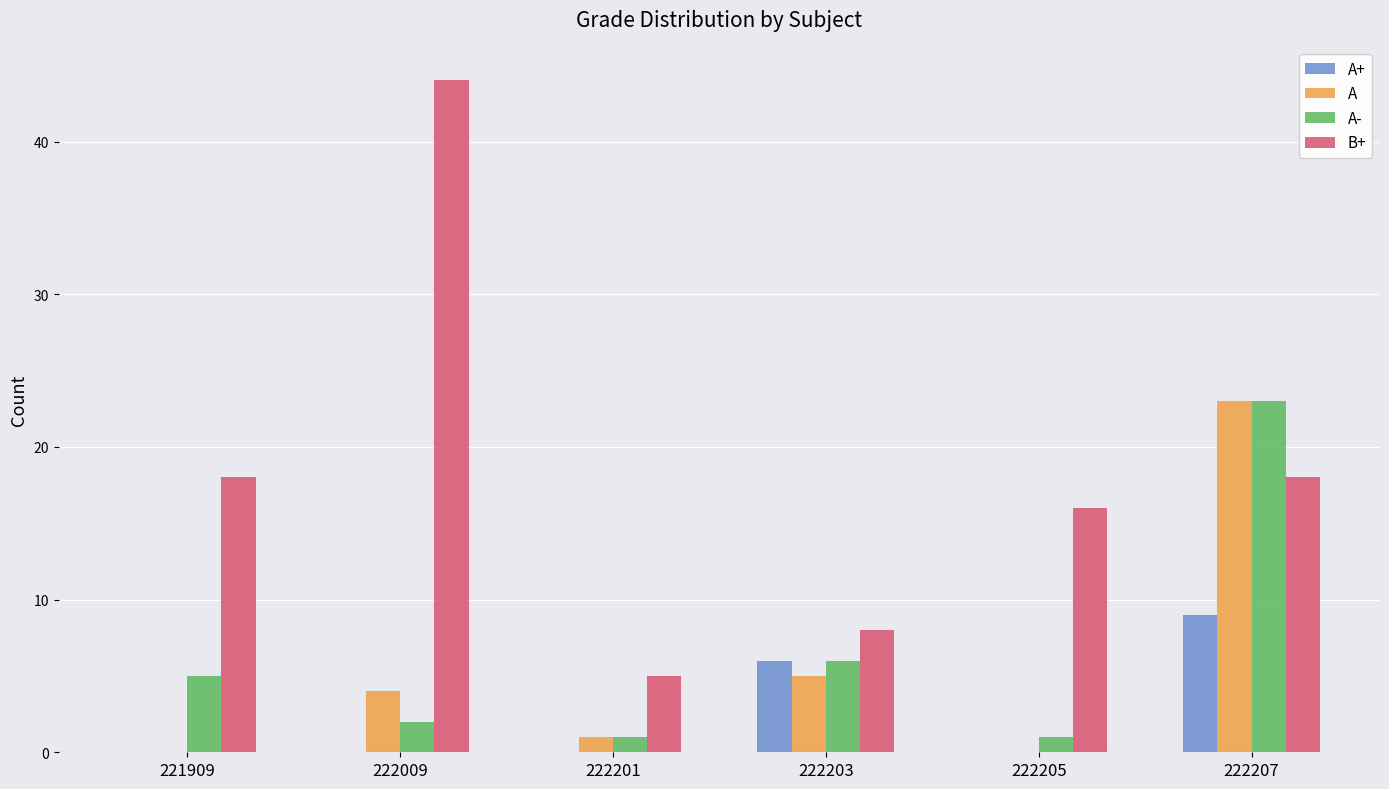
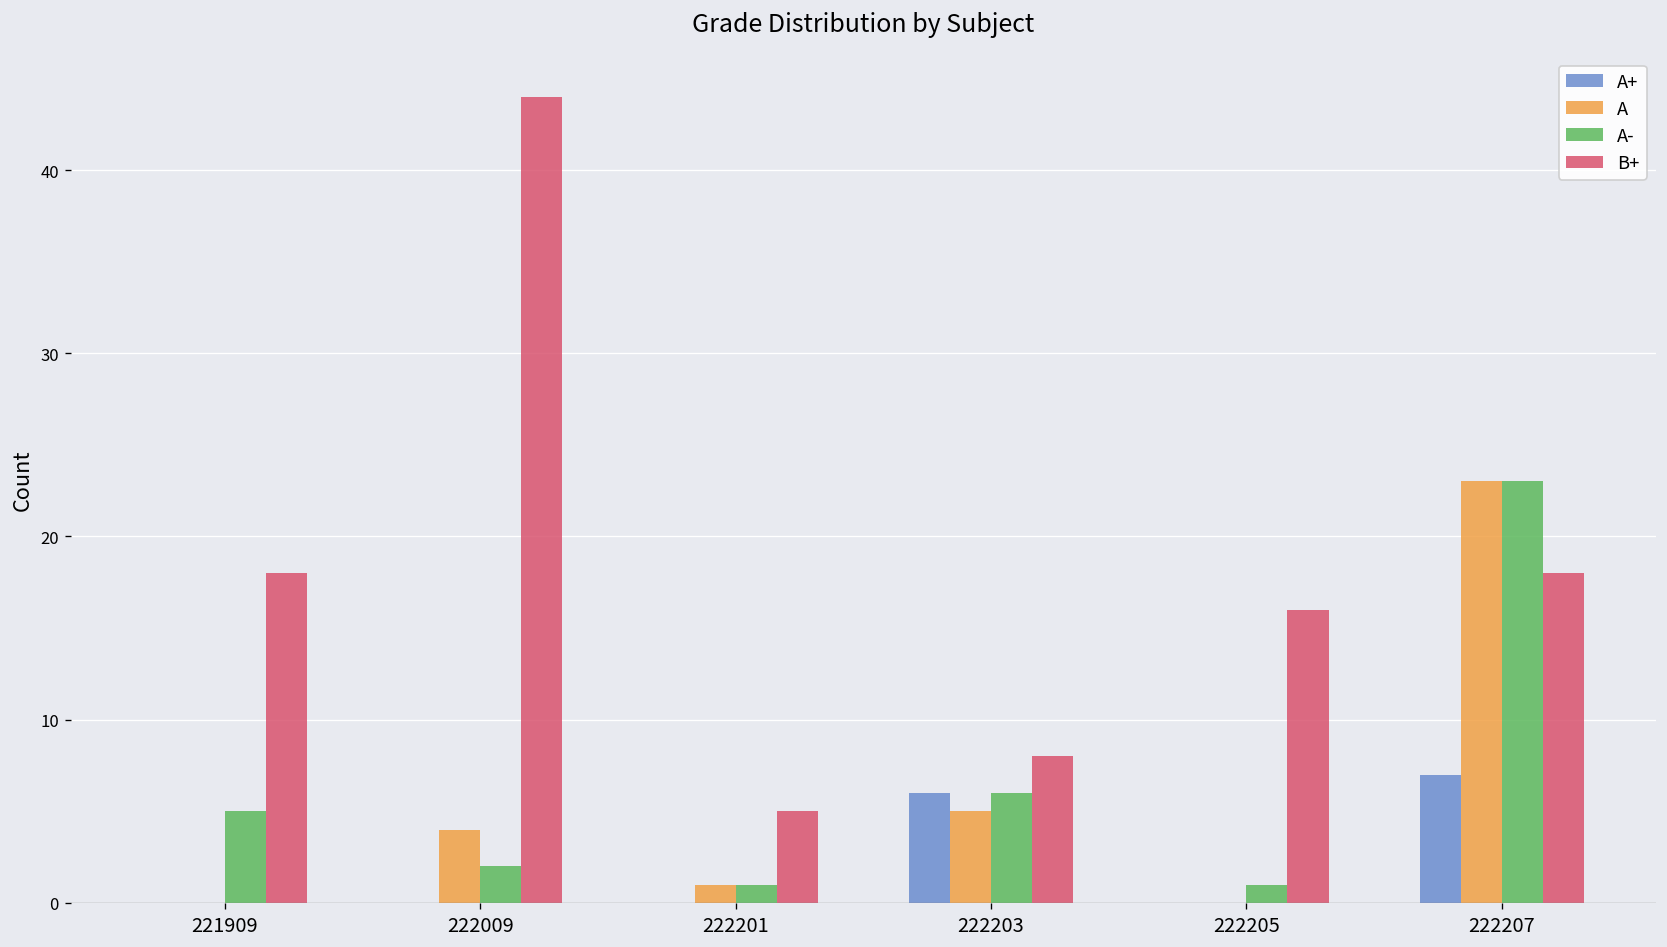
  {
    "A+": {
      "221909": 0,
      "222009": 0,
      "222201": 0,
      "222203": 6,
      "222205": 0,
-     "222207": 9
+     "222207": 7
    },
    "A": {
      "221909": 0,
      "222009": 4,
      "222201": 1,
      "222203": 5,
      "222205": 0,
      "222207": 23
    },
    "A-": {
      "221909": 5,
      "222009": 2,
      "222201": 1,
      "222203": 6,
      "222205": 1,
      "222207": 23
    },
    "B+": {
      "221909": 18,
      "222009": 44,
      "222201": 5,
      "222203": 8,
      "222205": 16,
      "222207": 18
    }
  }
